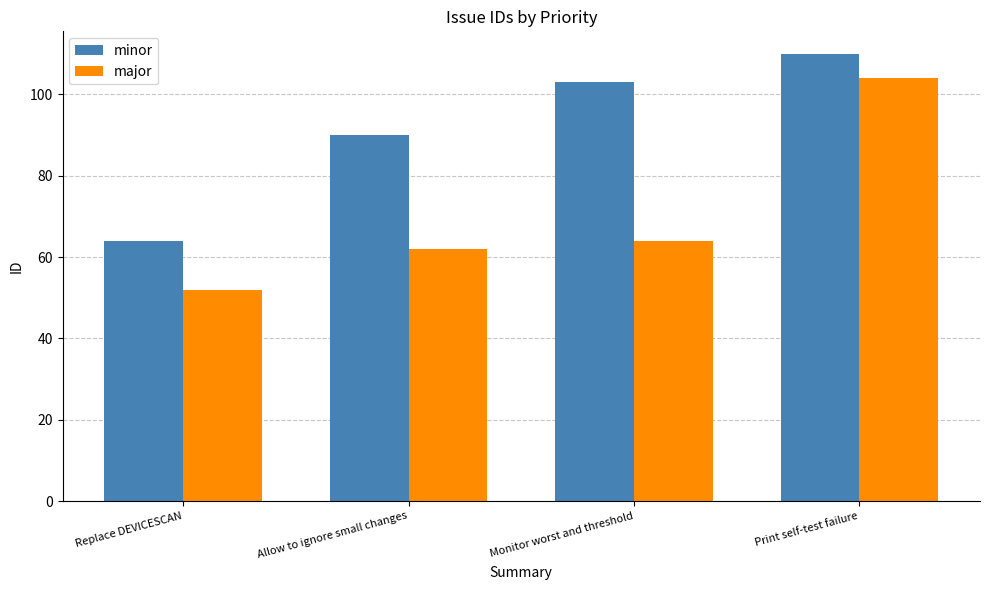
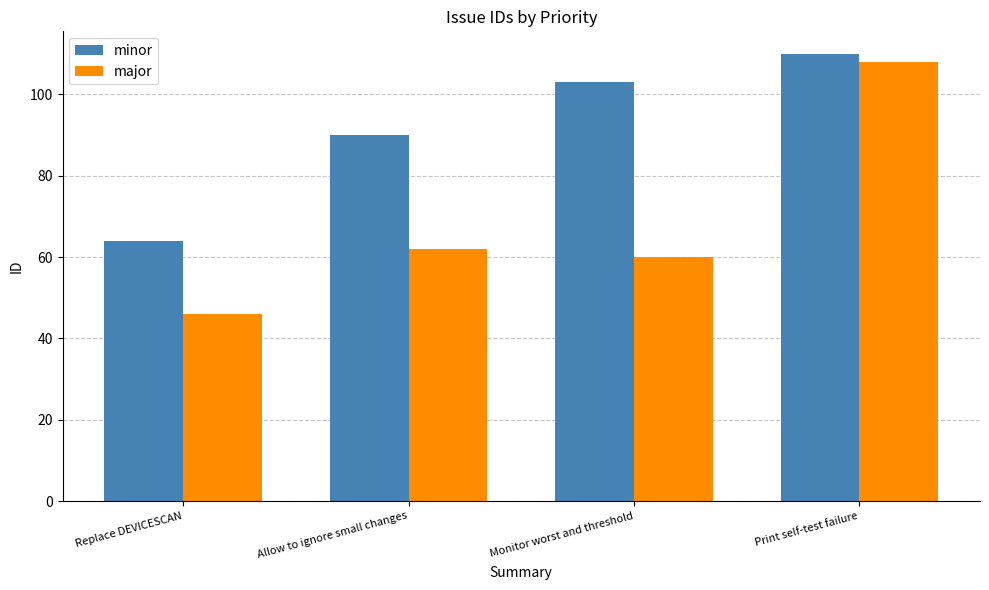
  {
    "minor": {
      "Replace DEVICESCAN": 64,
      "Allow to ignore small changes": 90,
      "Monitor worst and threshold": 103,
      "Print self-test failure": 110
    },
    "major": {
-     "Replace DEVICESCAN": 52,
+     "Replace DEVICESCAN": 46,
      "Allow to ignore small changes": 62,
-     "Monitor worst and threshold": 64,
-     "Print self-test failure": 104
+     "Monitor worst and threshold": 60,
+     "Print self-test failure": 108
    }
  }
